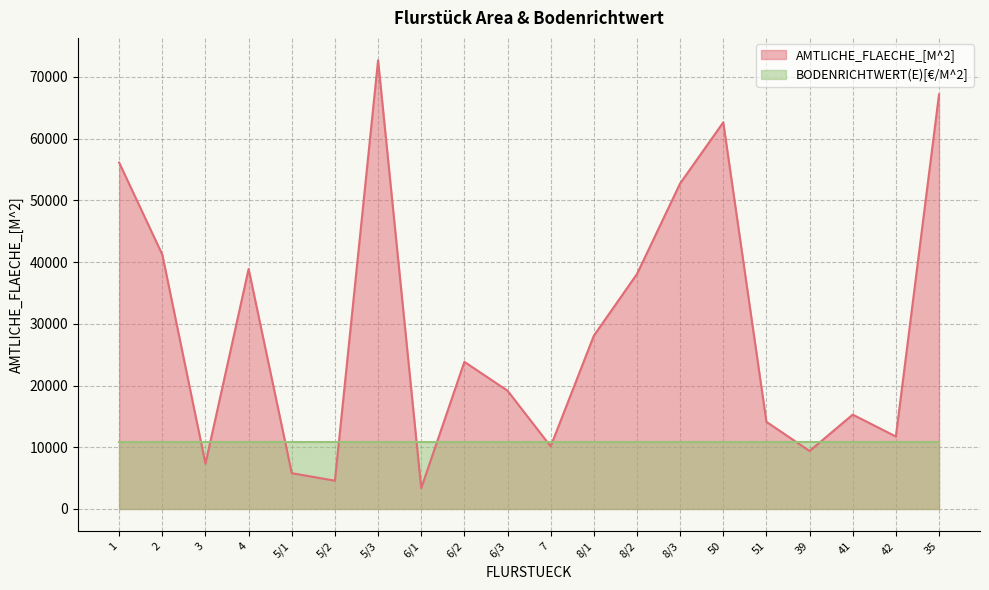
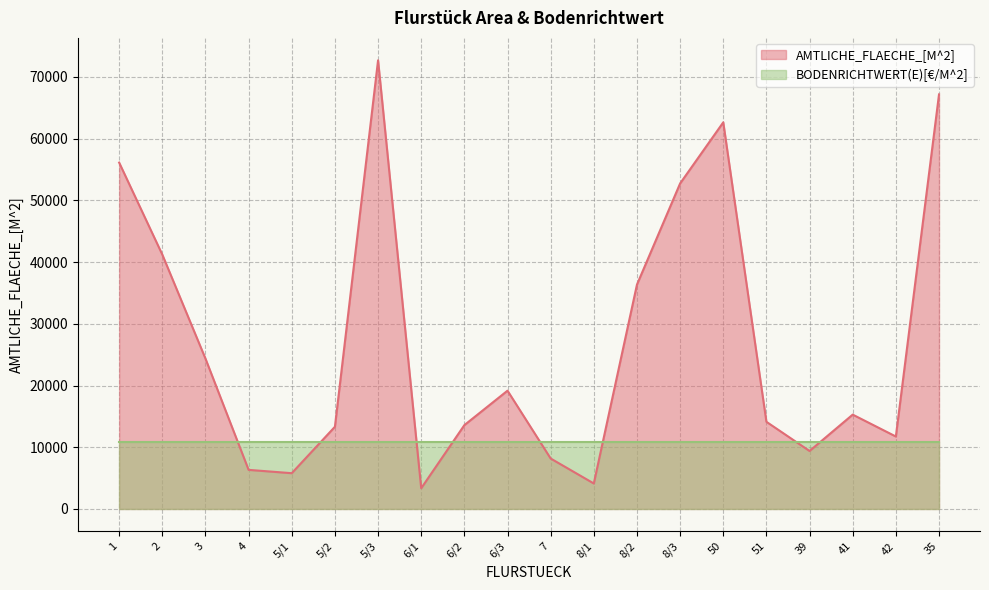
  {
    "AMTLICHE_FLAECHE_[M^2]": {
      "1": 56000,
      "2": 41000,
-     "3": 7000,
-     "4": 39000,
+     "3": 24000,
+     "4": 6000,
      "5/1": 6000,
-     "5/2": 5000,
+     "5/2": 13000,
      "5/3": 73000,
      "6/1": 3000,
-     "6/2": 24000,
+     "6/2": 14000,
      "6/3": 19000,
-     "7": 10000,
-     "8/1": 28000,
-     "8/2": 38000,
+     "7": 8000,
+     "8/1": 4000,
+     "8/2": 36000,
      "8/3": 53000,
      "50": 63000,
      "51": 14000,
      "39": 9000,
      "41": 15000,
      "42": 12000,
      "35": 67000
    },
    "BODENRICHTWERT(E)[€/M^2]": {
      "1": 11000,
      "2": 11000,
      "3": 11000,
      "4": 11000,
      "5/1": 11000,
      "5/2": 11000,
      "5/3": 11000,
      "6/1": 11000,
      "6/2": 11000,
      "6/3": 11000,
      "7": 11000,
      "8/1": 11000,
      "8/2": 11000,
      "8/3": 11000,
      "50": 11000,
      "51": 11000,
      "39": 11000,
      "41": 11000,
      "42": 11000,
      "35": 11000
    }
  }
